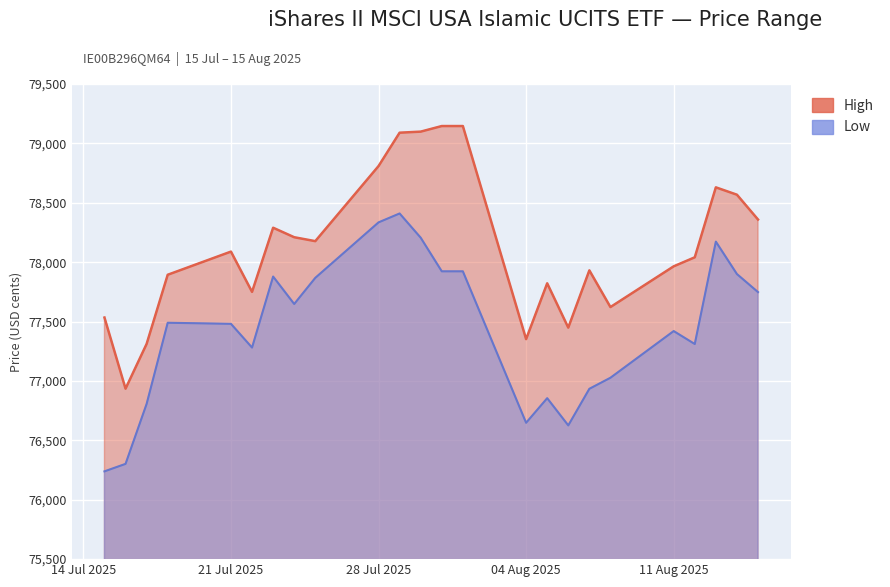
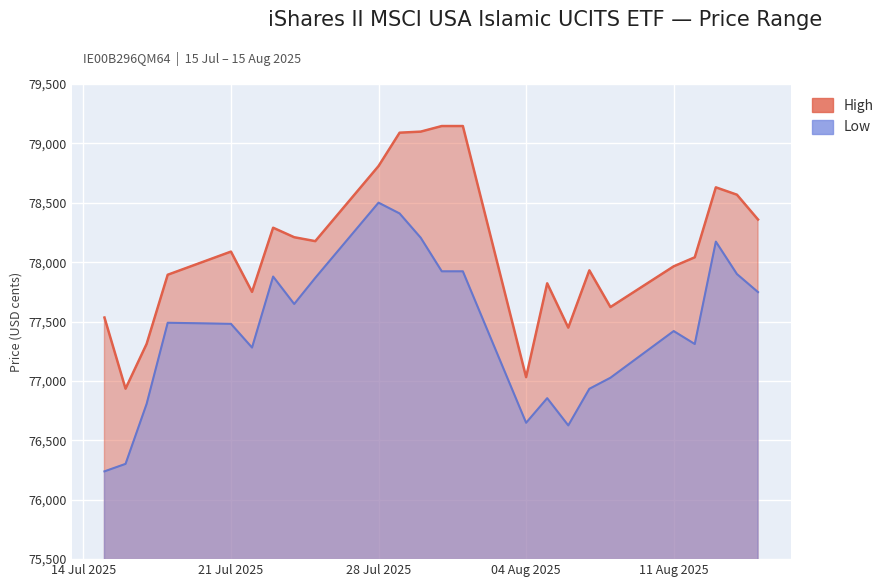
  {
    "High": {
      "21 Jul 2025": "78,090",
      "28 Jul 2025": "78,810",
-     "04 Aug 2025": "77,350",
+     "04 Aug 2025": "77,030",
      "11 Aug 2025": "77,970"
    },
    "Low": {
      "21 Jul 2025": "77,480",
-     "28 Jul 2025": "78,340",
+     "28 Jul 2025": "78,500",
      "04 Aug 2025": "76,650",
      "11 Aug 2025": "77,420"
    }
  }
